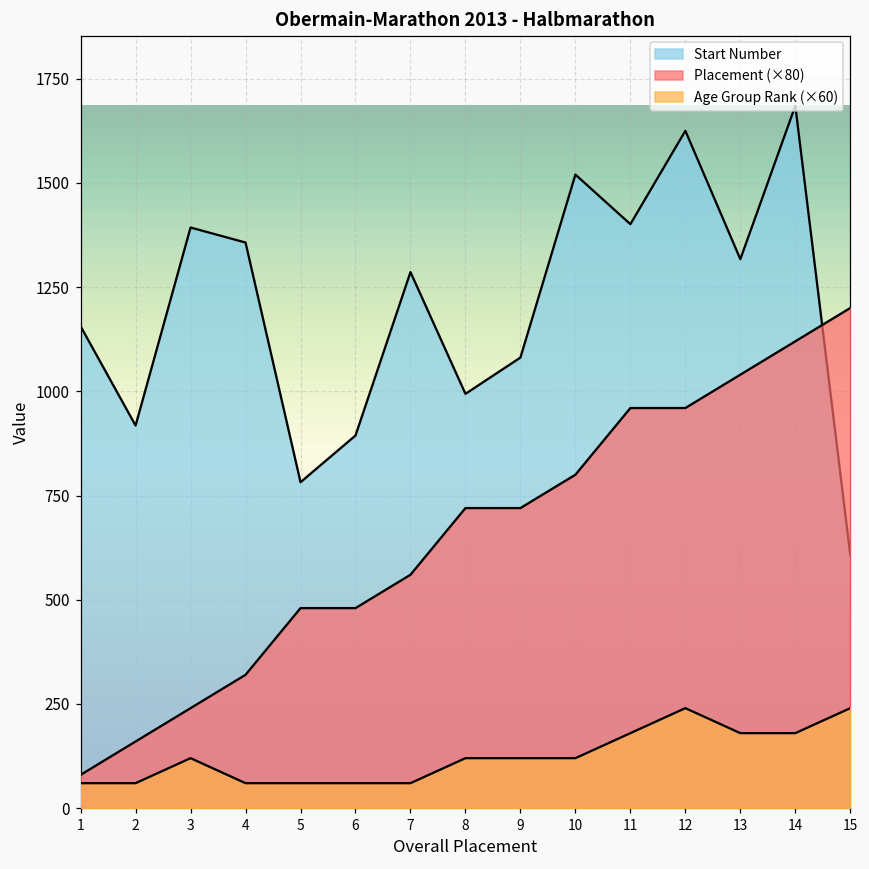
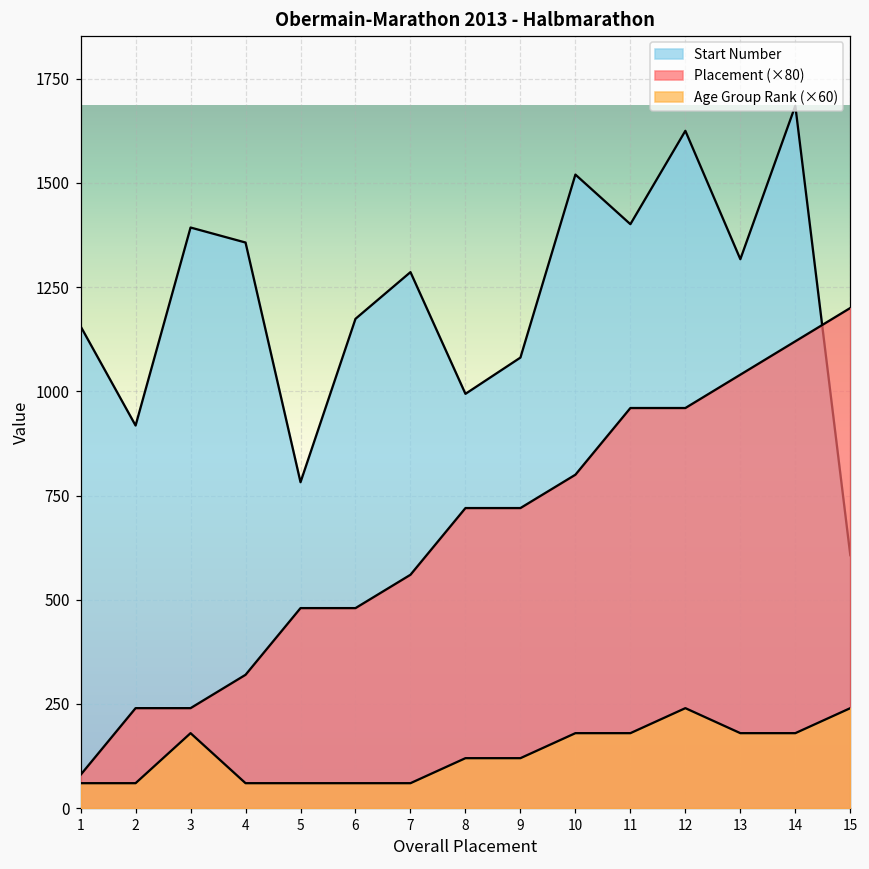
  {
    "Start Number": {
      "1": 1160,
      "2": 920,
      "3": 1390,
      "4": 1360,
      "5": 780,
-     "6": 890,
+     "6": 1170,
      "7": 1290,
      "8": 990,
      "9": 1080,
      "10": 1520,
      "11": 1400,
      "12": 1630,
      "13": 1320,
      "15": 610
    },
    "Placement (×80)": {
      "1": 80,
-     "2": 160,
+     "2": 240,
      "3": 240,
      "4": 320,
      "5": 480,
      "6": 480,
      "7": 560,
      "8": 720,
      "9": 720,
      "10": 800,
      "11": 960,
      "12": 960,
      "13": 1040,
      "14": 1120,
      "15": 1200
    },
    "Age Group Rank (×60)": {
      "1": 60,
      "2": 60,
-     "3": 120,
+     "3": 180,
      "4": 60,
      "5": 60,
      "6": 60,
      "7": 60,
      "8": 120,
      "9": 120,
-     "10": 120,
+     "10": 180,
      "11": 180,
      "12": 240,
      "13": 180,
      "14": 180,
      "15": 240
    }
  }
